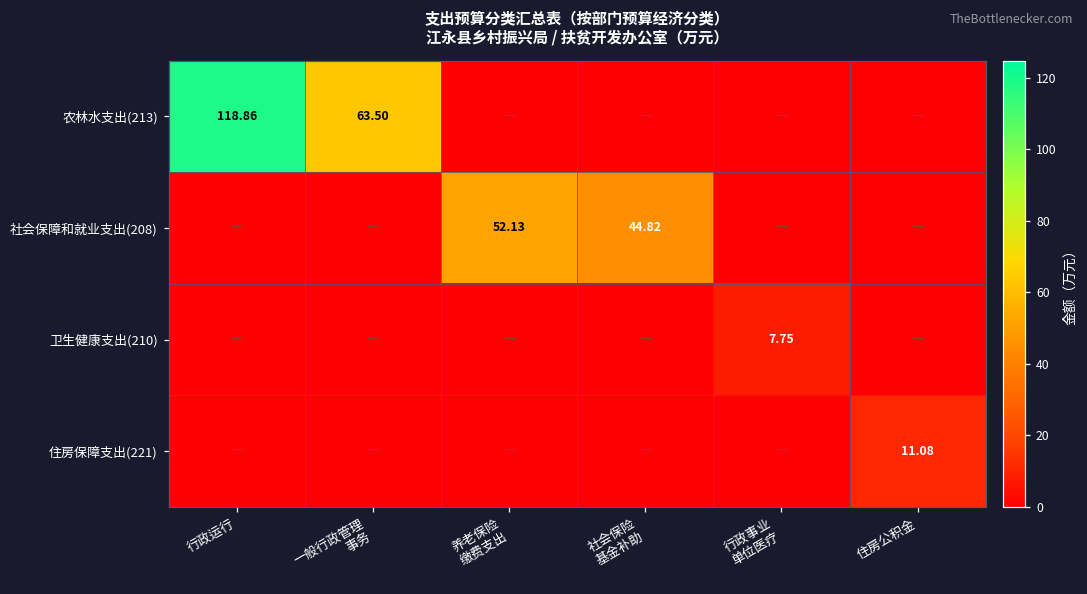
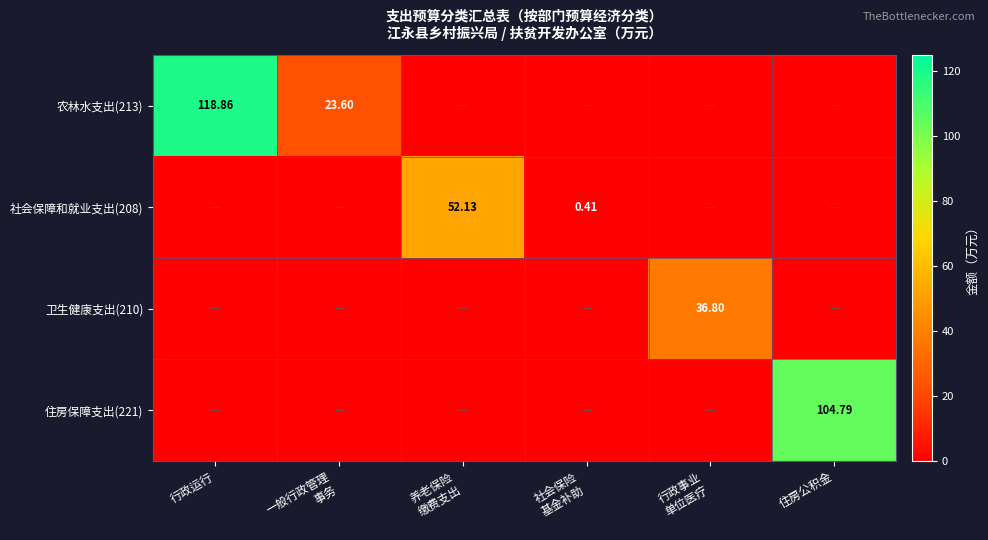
  {
    "农林水支出(213)": {
      "行政运行": 118.86,
-     "一般行政管理 事务": 63.50
+     "一般行政管理 事务": 23.60
    },
    "社会保障和就业支出(208)": {
      "养老保险 缴费支出": 52.13,
-     "社会保险 基金补助": 44.82
+     "社会保险 基金补助": 0.41
    },
    "卫生健康支出(210)": {
-     "行政事业 单位医疗": 7.75
+     "行政事业 单位医疗": 36.80
    },
    "住房保障支出(221)": {
-     "住房公积金": 11.08
+     "住房公积金": 104.79
    }
  }
